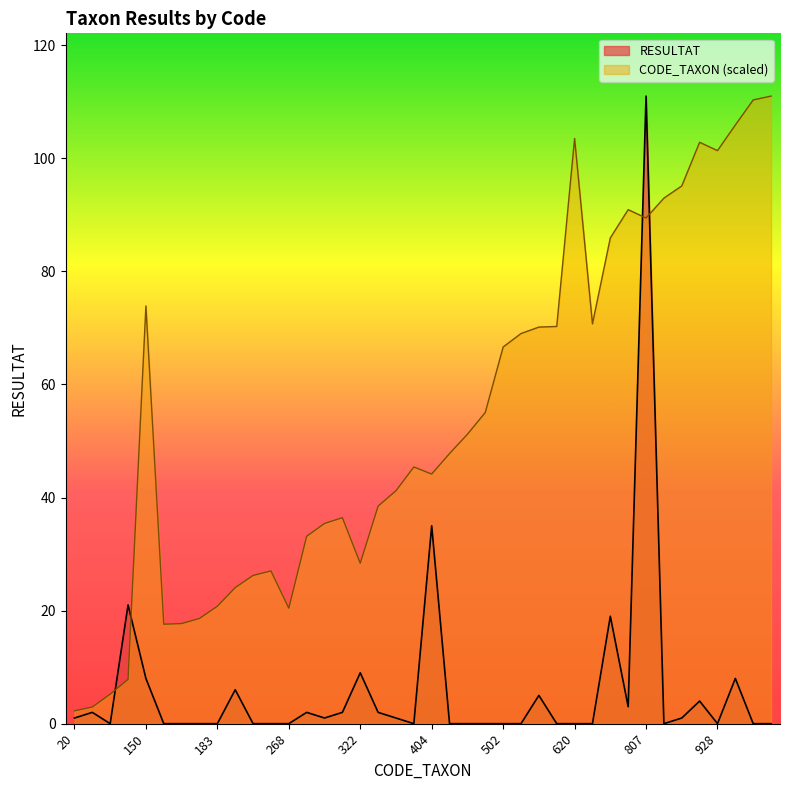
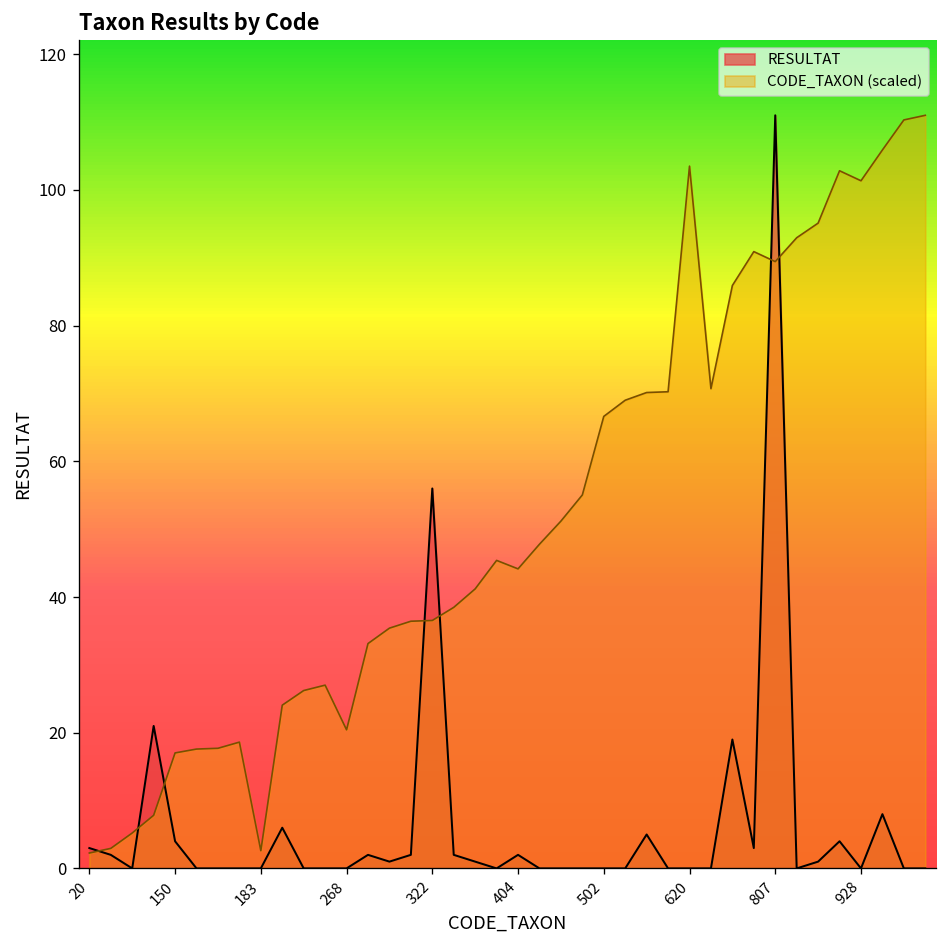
  {
    "RESULTAT": {
-     "20": 1,
-     "150": 8,
+     "20": 3,
+     "150": 4,
      "183": 0,
      "268": 0,
-     "322": 9,
-     "404": 35,
+     "322": 56,
+     "404": 2,
      "502": 0,
      "620": 0,
      "807": 111,
      "928": 0
    },
    "CODE_TAXON (scaled)": {
      "20": 2,
-     "150": 74,
-     "183": 21,
+     "150": 17,
+     "183": 3,
      "268": 20,
-     "322": 28,
+     "322": 37,
      "404": 44,
      "502": 67,
      "620": 104,
      "807": 89,
      "928": 101
    }
  }
